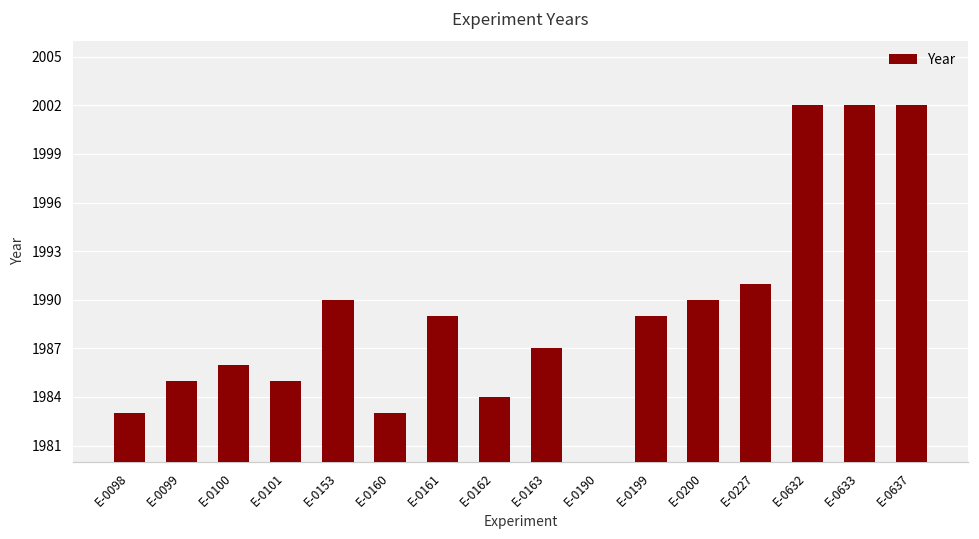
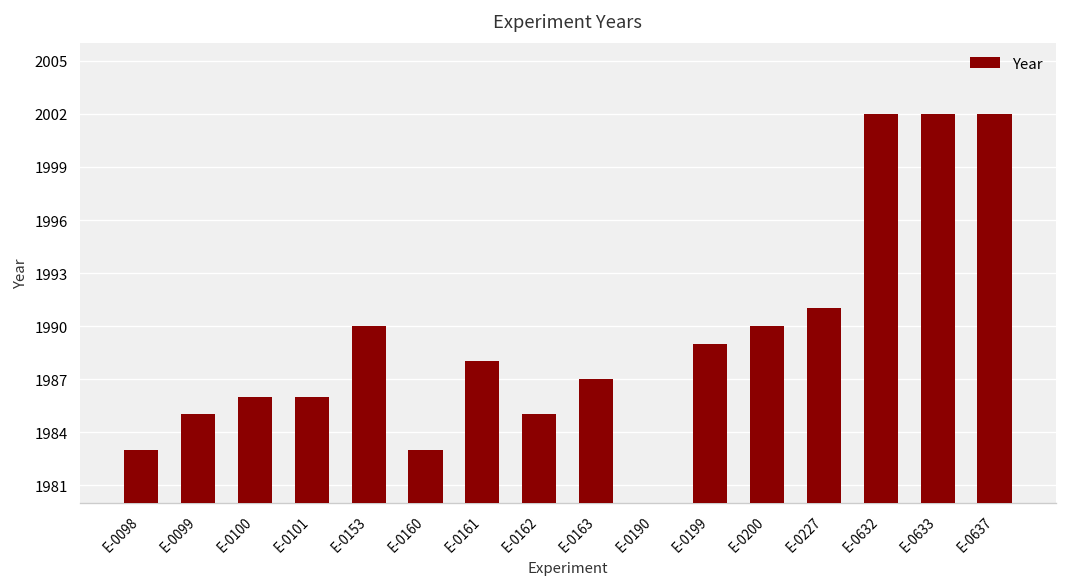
  {
    "E-0098": 1983,
    "E-0099": 1985,
    "E-0100": 1986,
-   "E-0101": 1985,
+   "E-0101": 1986,
    "E-0153": 1990,
    "E-0160": 1983,
-   "E-0161": 1989,
-   "E-0162": 1984,
+   "E-0161": 1988,
+   "E-0162": 1985,
    "E-0163": 1987,
    "E-0199": 1989,
    "E-0200": 1990,
    "E-0227": 1991,
    "E-0632": 2002,
    "E-0633": 2002,
    "E-0637": 2002
  }
